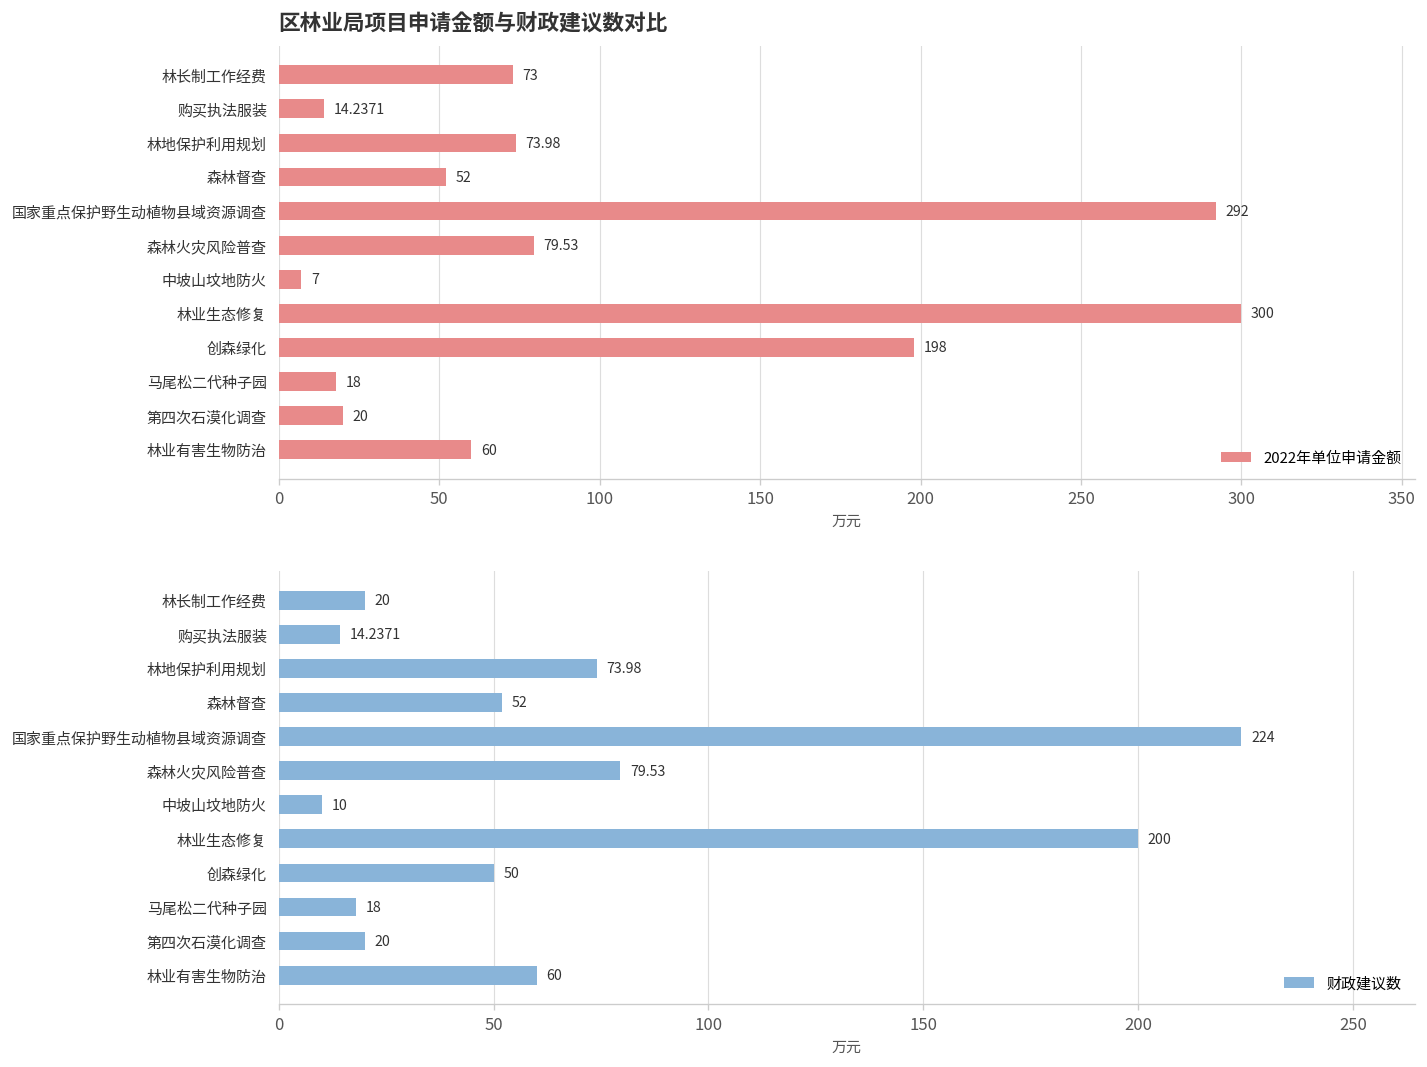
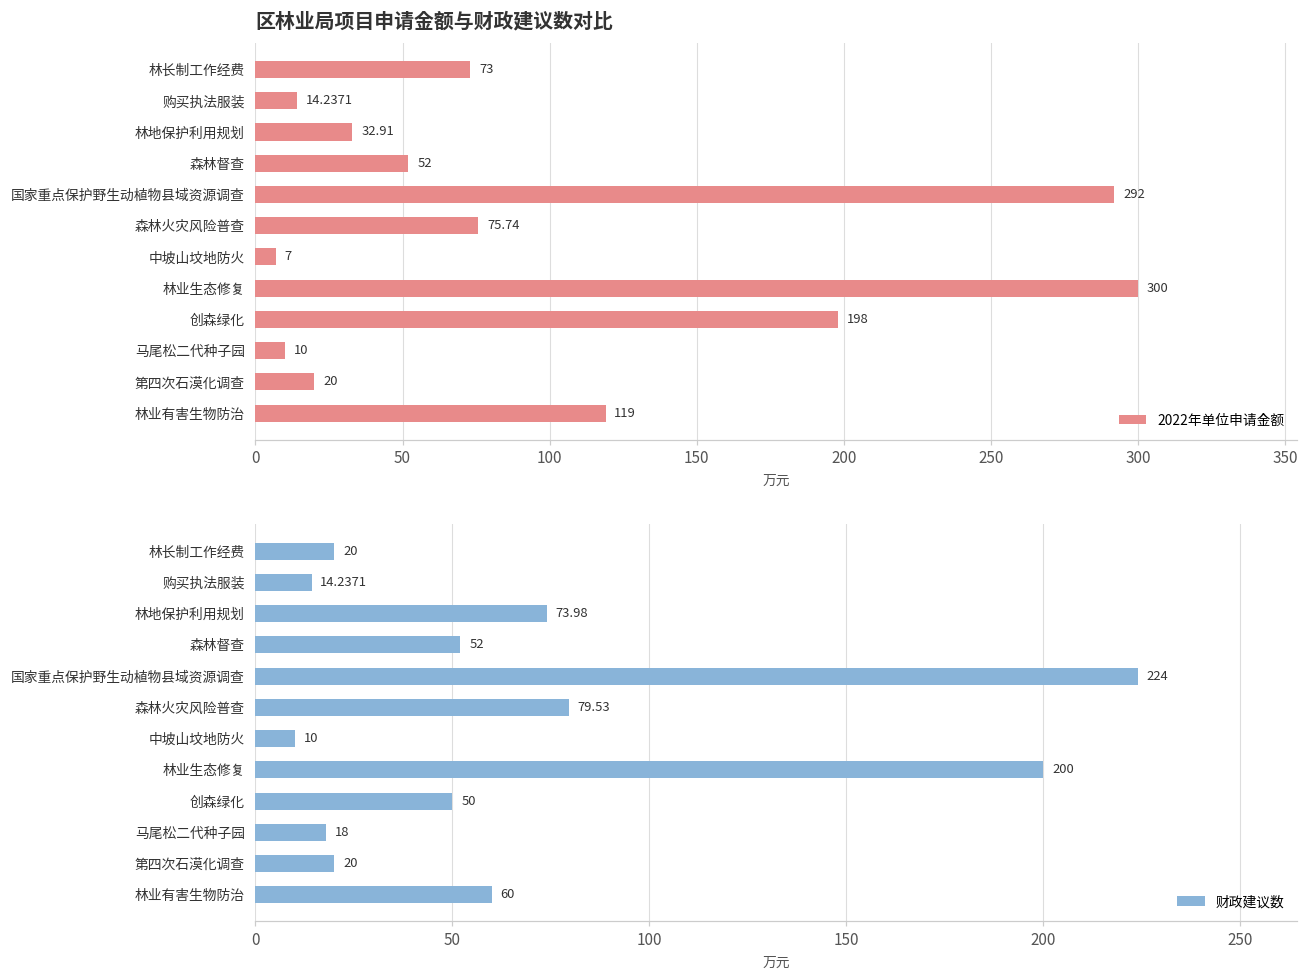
  {
    "区林业局项目申请金额与财政建议数对比": {
      "林长制工作经费": 73,
      "购买执法服装": 14.2371,
-     "林地保护利用规划": 73.98,
+     "林地保护利用规划": 32.91,
      "森林督查": 52,
      "国家重点保护野生动植物县域资源调查": 292,
-     "森林火灾风险普查": 79.53,
+     "森林火灾风险普查": 75.74,
      "中坡山坟地防火": 7,
      "林业生态修复": 300,
      "创森绿化": 198,
-     "马尾松二代种子园": 18,
+     "马尾松二代种子园": 10,
      "第四次石漠化调查": 20,
-     "林业有害生物防治": 60
+     "林业有害生物防治": 119
    }
  }
